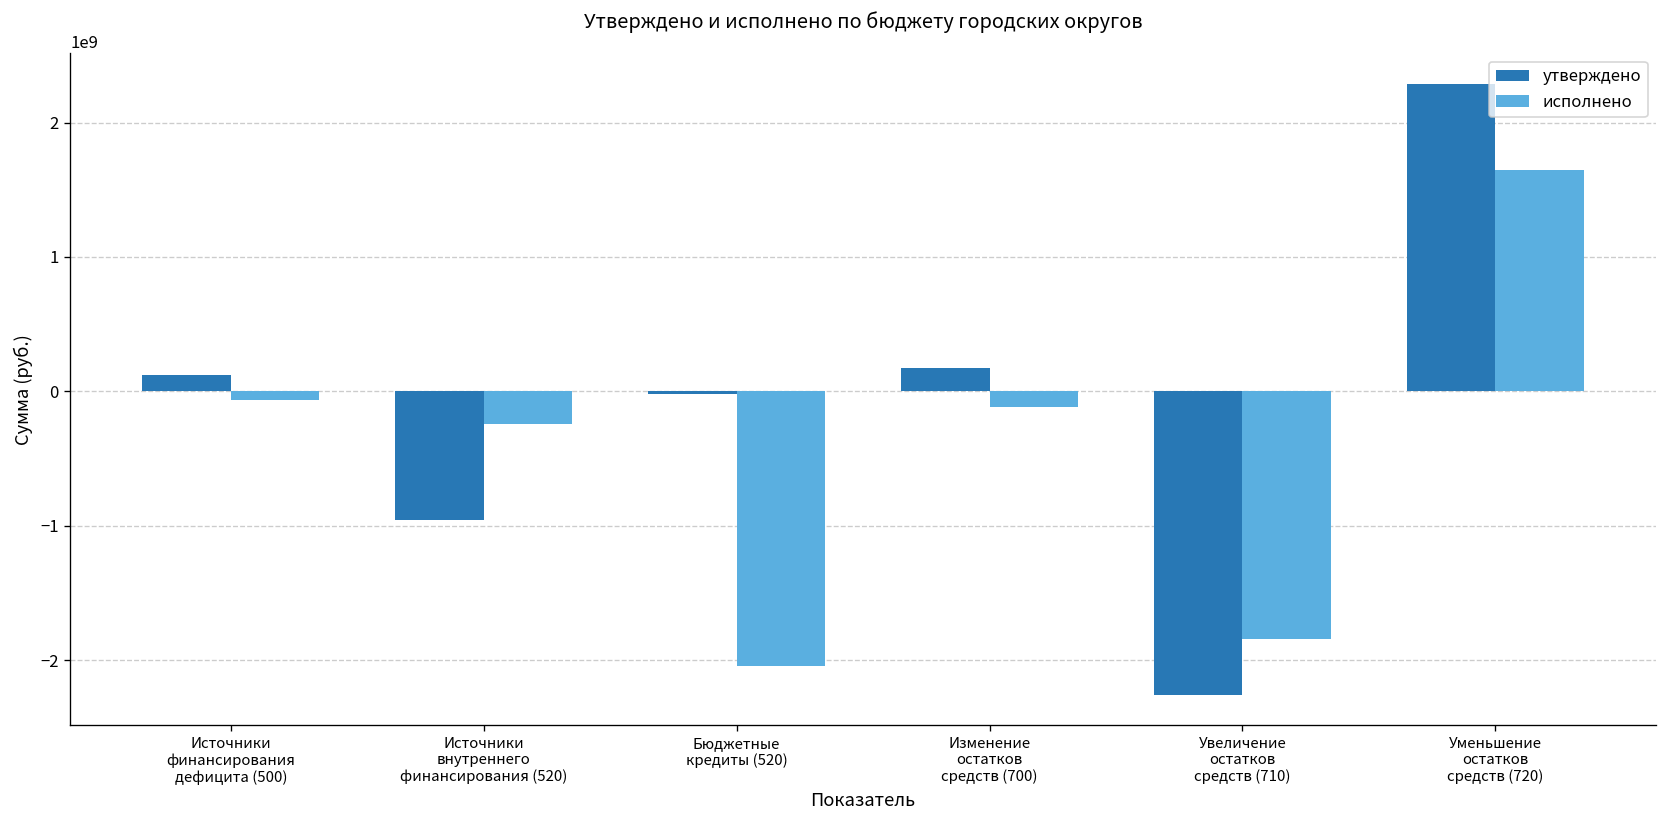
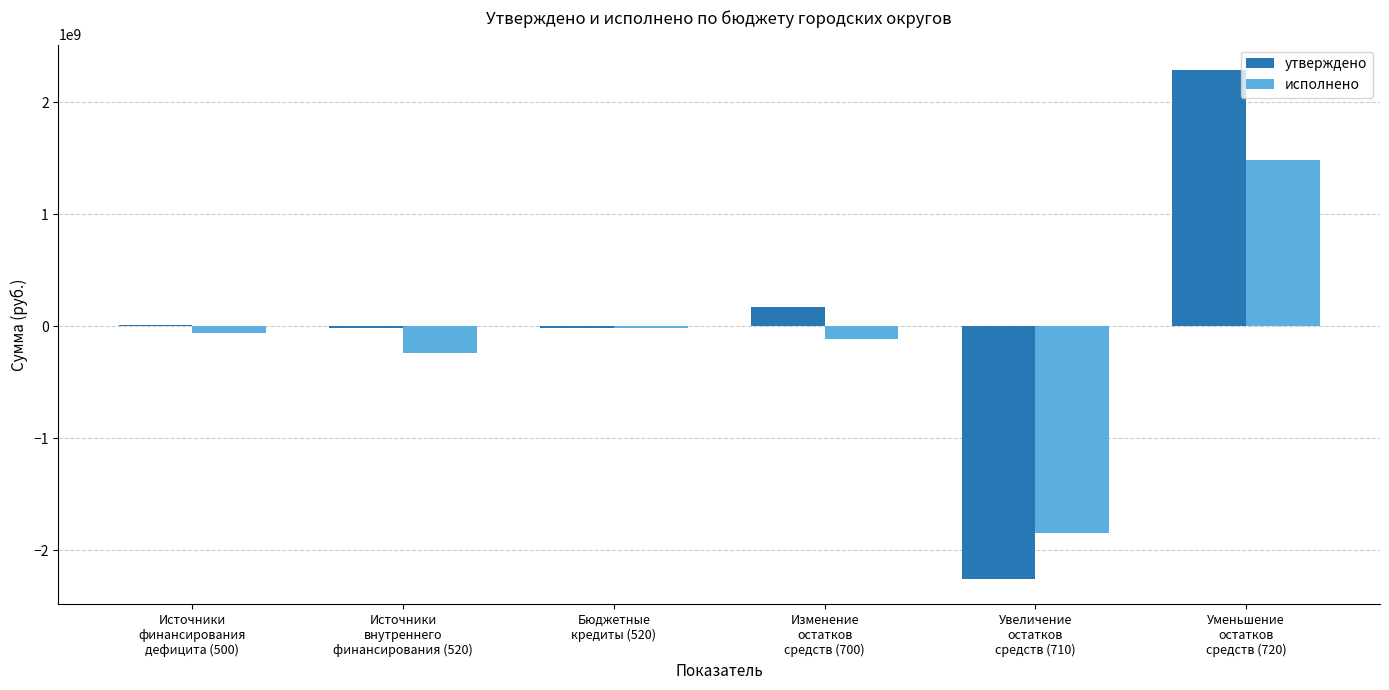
  {
    "утверждено": {
-     "Источники финансирования дефицита (500)": 120000000,
-     "Источники внутреннего финансирования (520)": -960000000,
+     "Источники финансирования дефицита (500)": 10000000,
+     "Источники внутреннего финансирования (520)": -20000000,
      "Изменение остатков средств (700)": 170000000,
      "Увеличение остатков средств (710)": -2260000000,
      "Уменьшение остатков средств (720)": 2290000000
    },
    "исполнено": {
      "Источники финансирования дефицита (500)": -60000000,
      "Источники внутреннего финансирования (520)": -240000000,
-     "Бюджетные кредиты (520)": -2040000000,
+     "Бюджетные кредиты (520)": -20000000,
      "Изменение остатков средств (700)": -120000000,
      "Увеличение остатков средств (710)": -1840000000,
-     "Уменьшение остатков средств (720)": 1650000000
+     "Уменьшение остатков средств (720)": 1490000000
    }
  }
